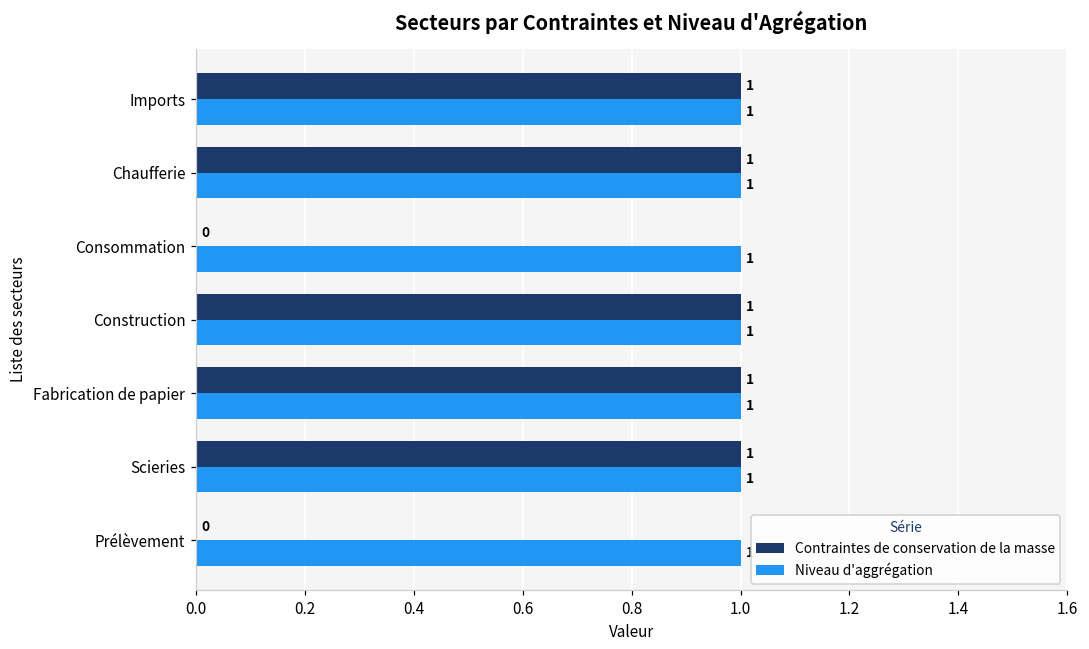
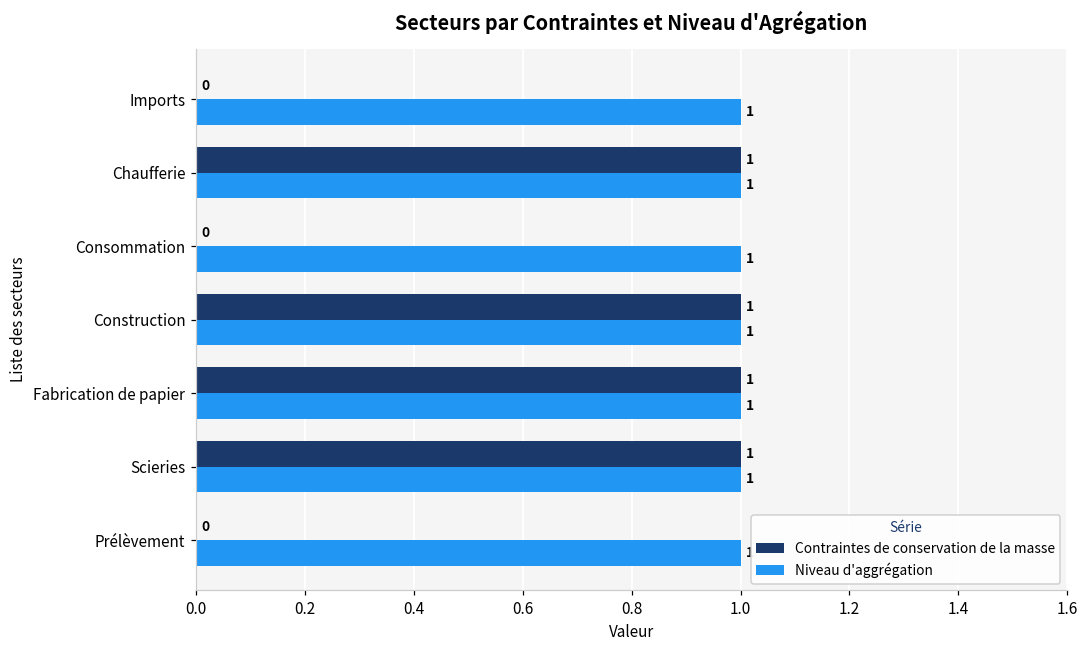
  {
    "Contraintes de conservation de la masse": {
-     "Imports": 1,
+     "Imports": 0,
      "Chaufferie": 1,
      "Consommation": 0,
      "Construction": 1,
      "Fabrication de papier": 1,
      "Scieries": 1,
      "Prélèvement": 0
    },
    "Niveau d'aggrégation": {
      "Imports": 1,
      "Chaufferie": 1,
      "Consommation": 1,
      "Construction": 1,
      "Fabrication de papier": 1,
      "Scieries": 1
    }
  }
